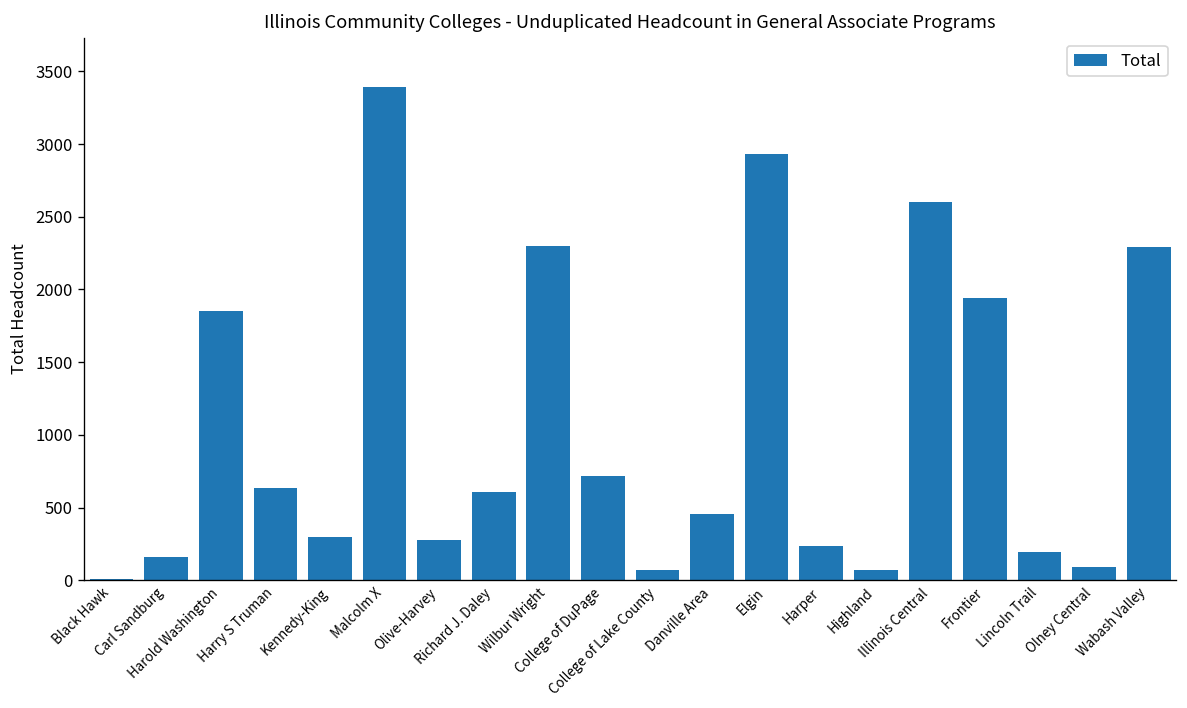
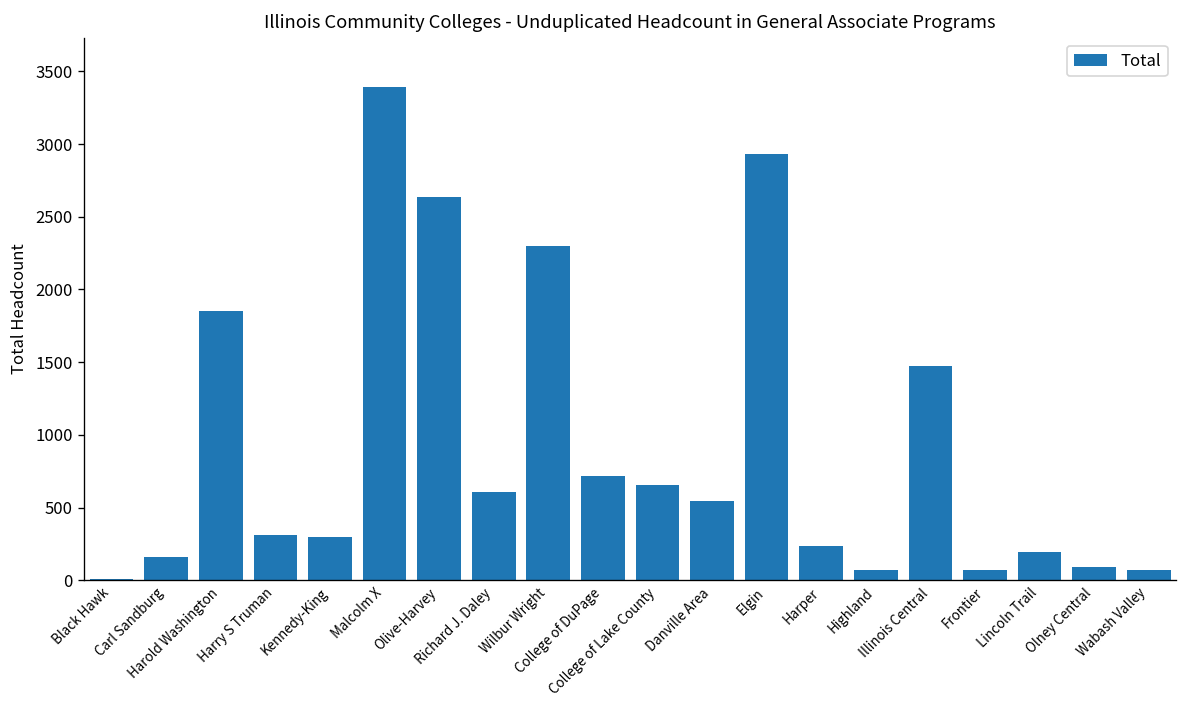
  {
    "Carl Sandburg": 160,
    "Harold Washington": 1860,
-   "Harry S Truman": 640,
+   "Harry S Truman": 310,
    "Kennedy-King": 300,
    "Malcolm X": 3390,
-   "Olive-Harvey": 280,
+   "Olive-Harvey": 2640,
    "Richard J. Daley": 610,
    "Wilbur Wright": 2300,
    "College of DuPage": 720,
-   "College of Lake County": 70,
-   "Danville Area": 460,
+   "College of Lake County": 650,
+   "Danville Area": 550,
    "Elgin": 2930,
    "Harper": 240,
    "Highland": 70,
-   "Illinois Central": 2600,
-   "Frontier": 1940,
+   "Illinois Central": 1480,
+   "Frontier": 70,
    "Lincoln Trail": 190,
    "Olney Central": 90,
-   "Wabash Valley": 2300
+   "Wabash Valley": 70
  }
